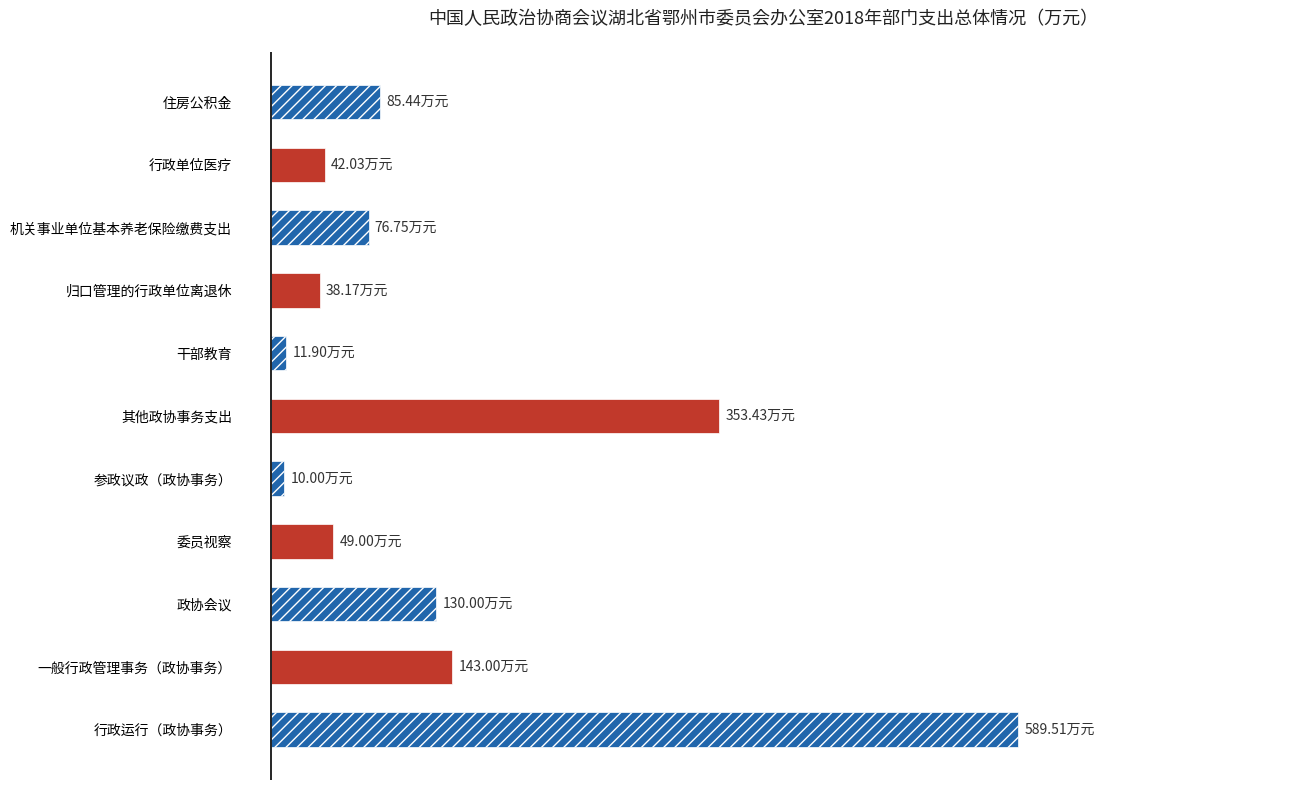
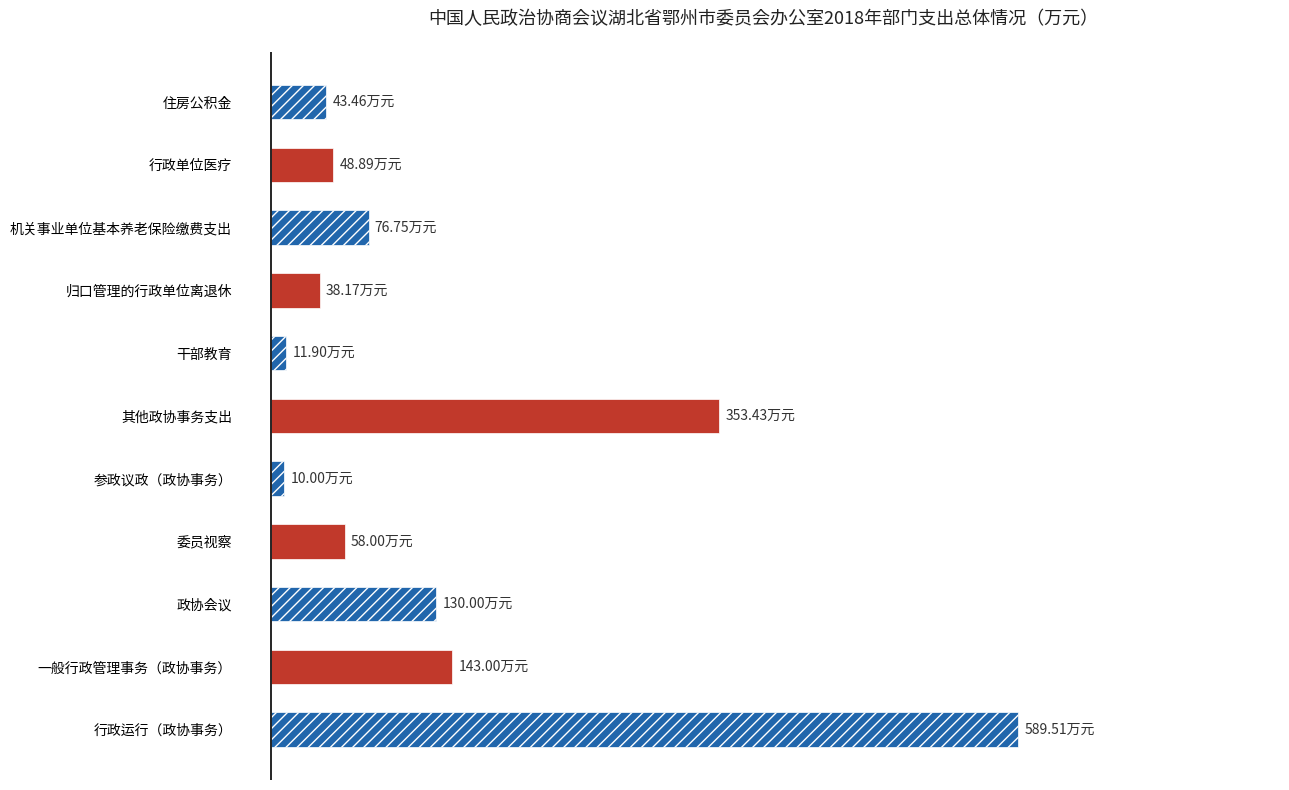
  {
-   "住房公积金": 85.44,
-   "行政单位医疗": 42.03,
+   "住房公积金": 43.46,
+   "行政单位医疗": 48.89,
    "机关事业单位基本养老保险缴费支出": 76.75,
    "归口管理的行政单位离退休": 38.17,
    "干部教育": 11.90,
    "其他政协事务支出": 353.43,
    "参政议政（政协事务）": 10.00,
-   "委员视察": 49.00,
+   "委员视察": 58.00,
    "政协会议": 130.00,
    "一般行政管理事务（政协事务）": 143.00,
    "行政运行（政协事务）": 589.51
  }
